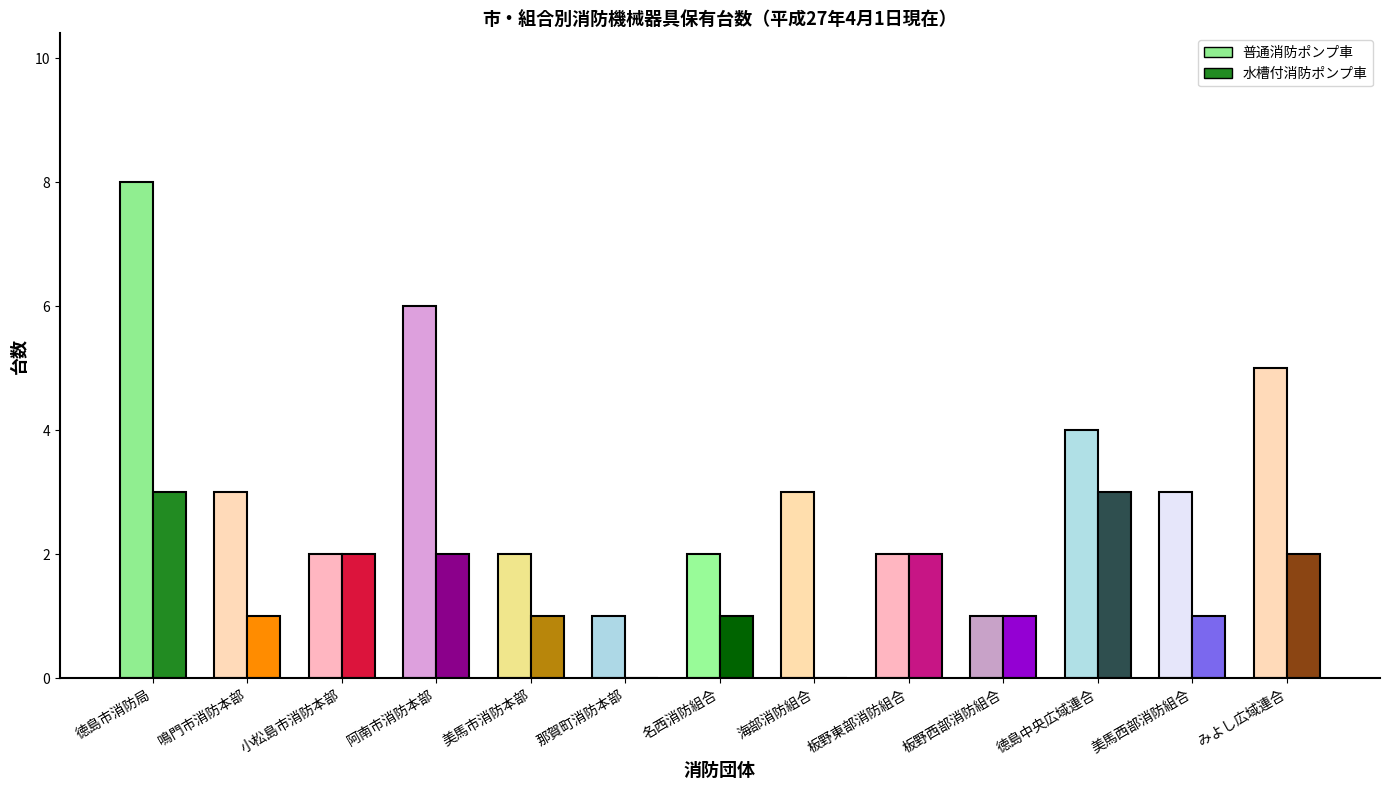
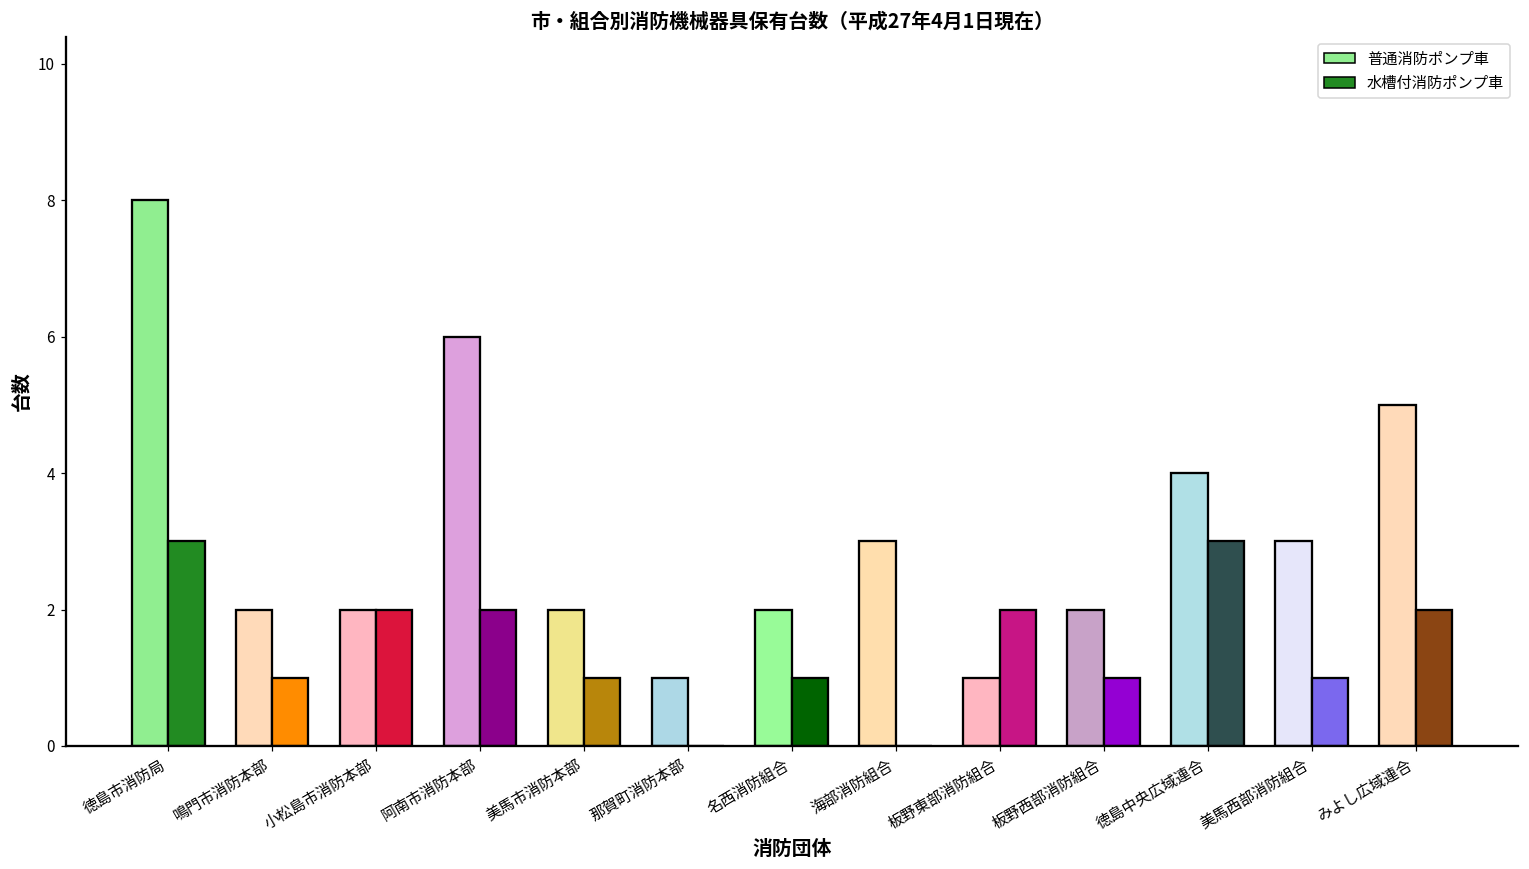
  {
    "普通消防ポンプ車": {
      "徳島市消防局": 8,
-     "鳴門市消防本部": 3,
+     "鳴門市消防本部": 2,
      "小松島市消防本部": 2,
      "阿南市消防本部": 6,
      "美馬市消防本部": 2,
      "那賀町消防本部": 1,
      "名西消防組合": 2,
      "海部消防組合": 3,
-     "板野東部消防組合": 2,
-     "板野西部消防組合": 1,
+     "板野東部消防組合": 1,
+     "板野西部消防組合": 2,
      "徳島中央広域連合": 4,
      "美馬西部消防組合": 3,
      "みよし広域連合": 5
    },
    "水槽付消防ポンプ車": {
      "徳島市消防局": 3,
      "鳴門市消防本部": 1,
      "小松島市消防本部": 2,
      "阿南市消防本部": 2,
      "美馬市消防本部": 1,
      "那賀町消防本部": 0,
      "名西消防組合": 1,
      "海部消防組合": 0,
      "板野東部消防組合": 2,
      "板野西部消防組合": 1,
      "徳島中央広域連合": 3,
      "美馬西部消防組合": 1,
      "みよし広域連合": 2
    }
  }
